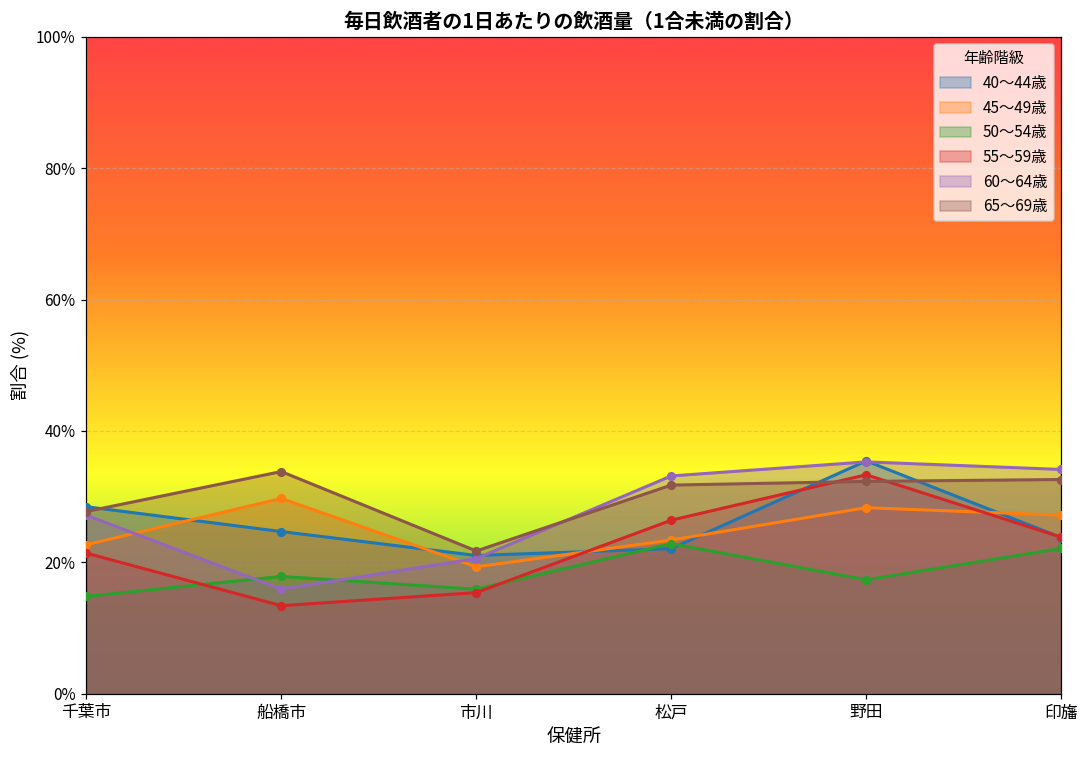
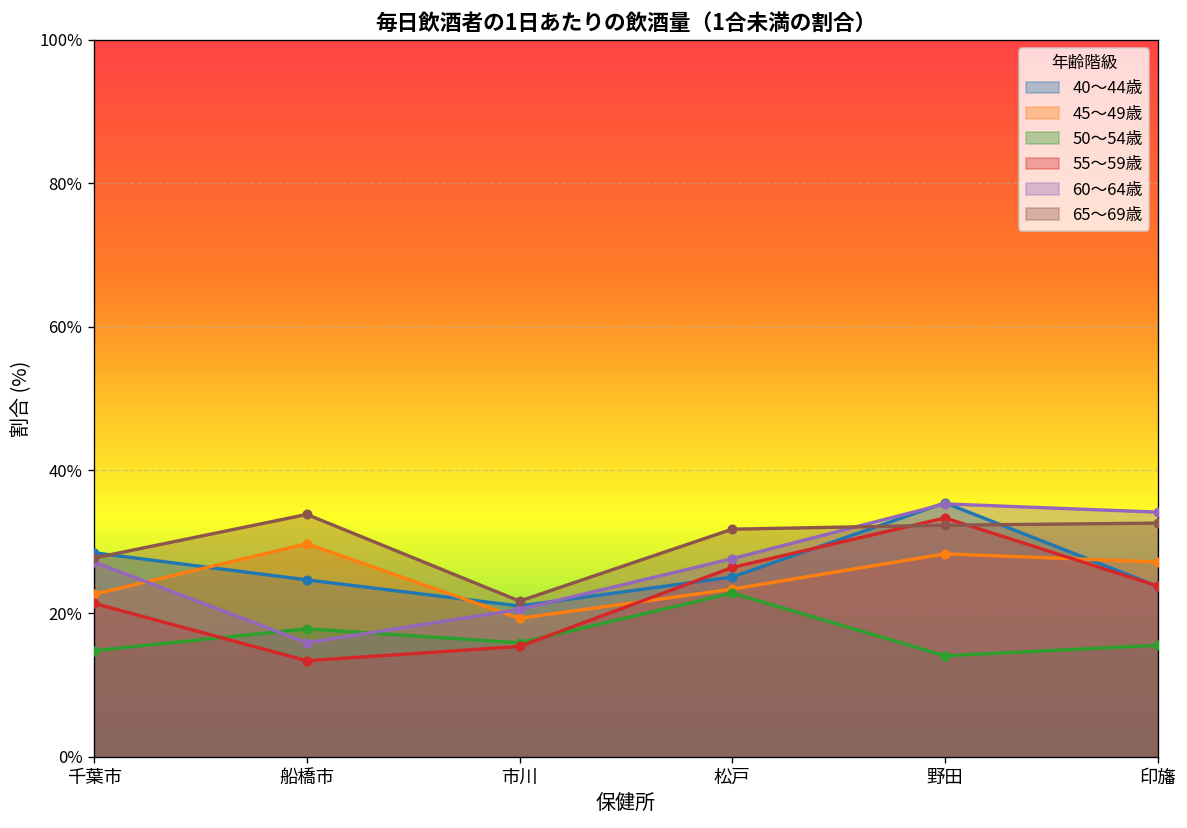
  {
    "40～44歳": {
      "千葉市": "28%",
      "船橋市": "25%",
      "市川": "21%",
-     "松戸": "22%"
+     "松戸": "25%"
    },
    "50～54歳": {
      "千葉市": "15%",
      "船橋市": "18%",
      "市川": "16%",
      "松戸": "23%",
-     "野田": "17%",
-     "印旛": "22%"
+     "野田": "14%",
+     "印旛": "16%"
    },
    "60～64歳": {
      "千葉市": "27%",
      "船橋市": "16%",
      "市川": "21%",
-     "松戸": "33%",
+     "松戸": "28%",
      "印旛": "34%"
    }
  }
